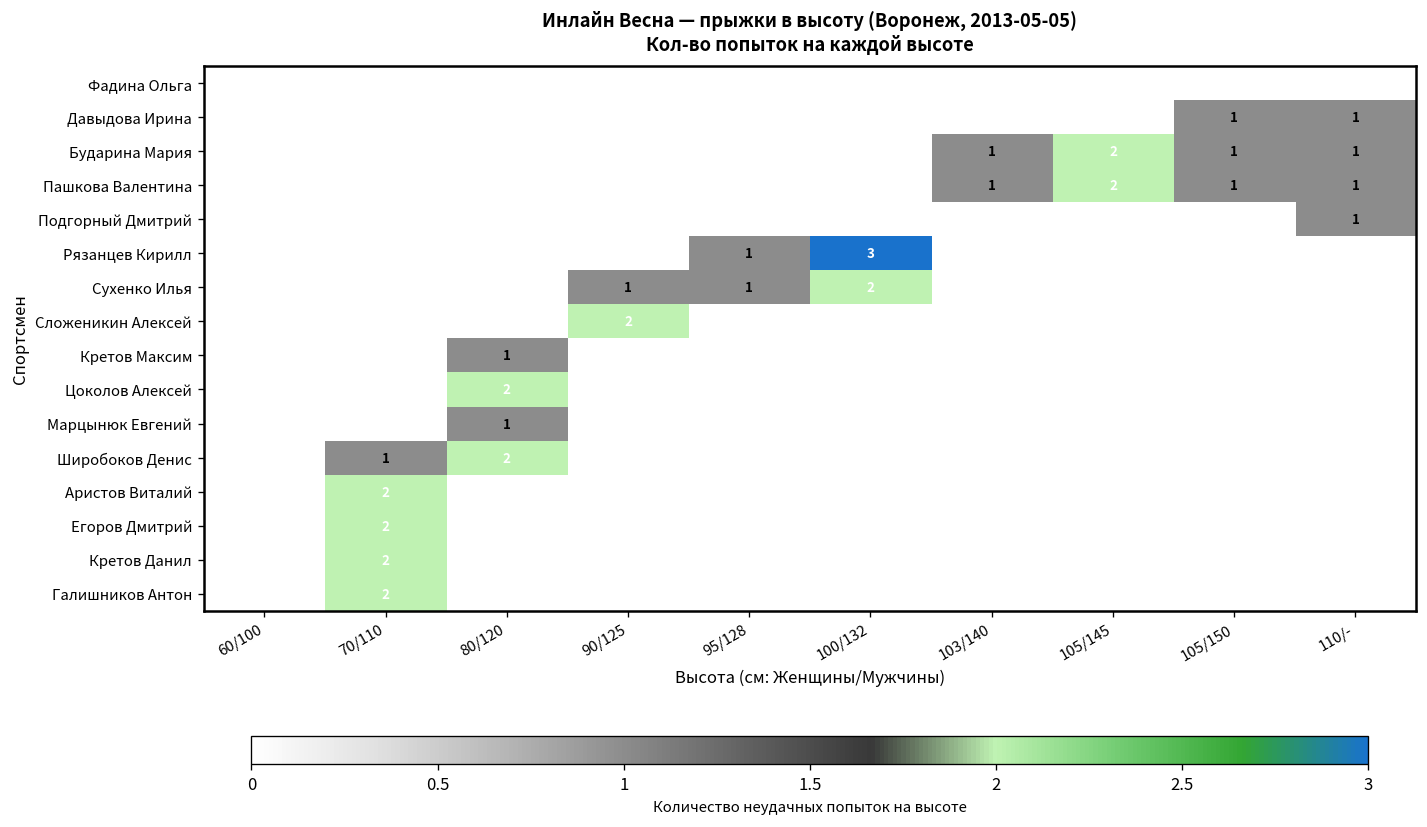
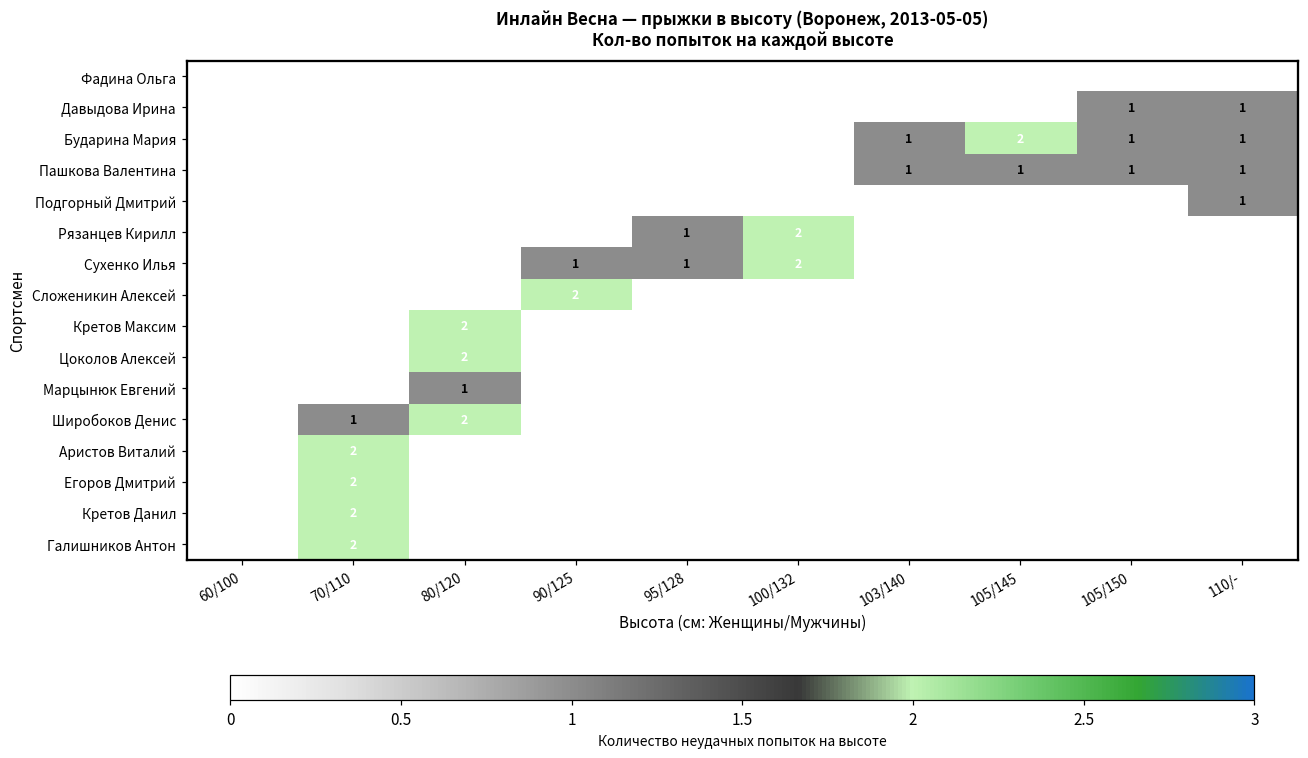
  {
    "Давыдова Ирина": {
      "105/150": 1,
      "110/-": 1
    },
    "Бударина Мария": {
      "103/140": 1,
      "105/145": 2,
      "105/150": 1,
      "110/-": 1
    },
    "Пашкова Валентина": {
      "103/140": 1,
-     "105/145": 2,
+     "105/145": 1,
      "105/150": 1,
      "110/-": 1
    },
    "Подгорный Дмитрий": {
      "110/-": 1
    },
    "Рязанцев Кирилл": {
      "95/128": 1,
-     "100/132": 3
+     "100/132": 2
    },
    "Сухенко Илья": {
      "90/125": 1,
      "95/128": 1,
      "100/132": 2
    },
    "Сложеникин Алексей": {
      "90/125": 2
    },
    "Кретов Максим": {
-     "80/120": 1
+     "80/120": 2
    },
    "Цоколов Алексей": {
      "80/120": 2
    },
    "Марцынюк Евгений": {
      "80/120": 1
    },
    "Широбоков Денис": {
      "70/110": 1,
      "80/120": 2
    },
    "Аристов Виталий": {
      "70/110": 2
    },
    "Егоров Дмитрий": {
      "70/110": 2
    },
    "Кретов Данил": {
      "70/110": 2
    },
    "Галишников Антон": {
      "70/110": 2
    }
  }
